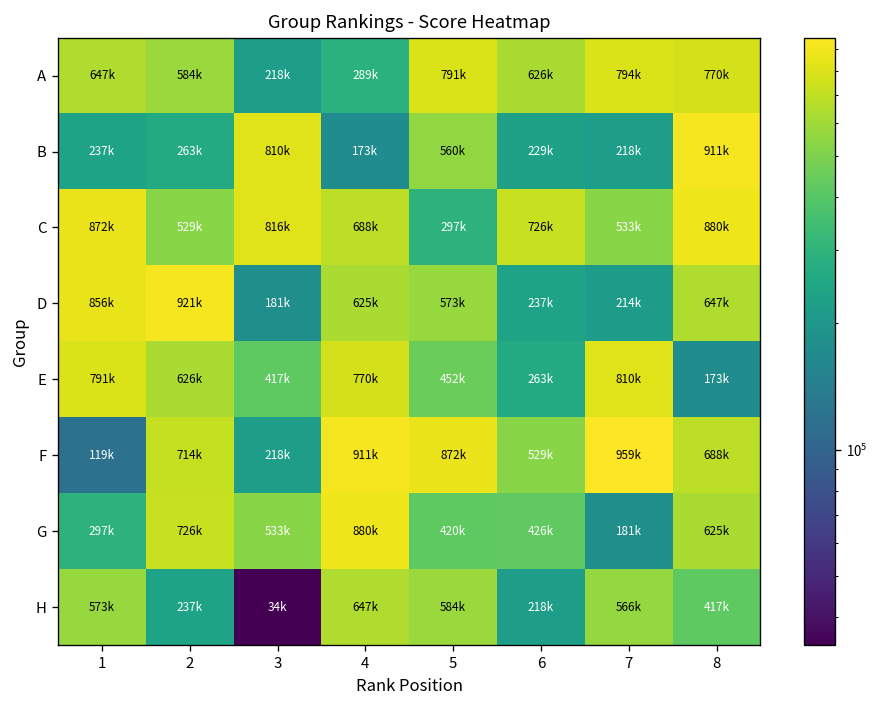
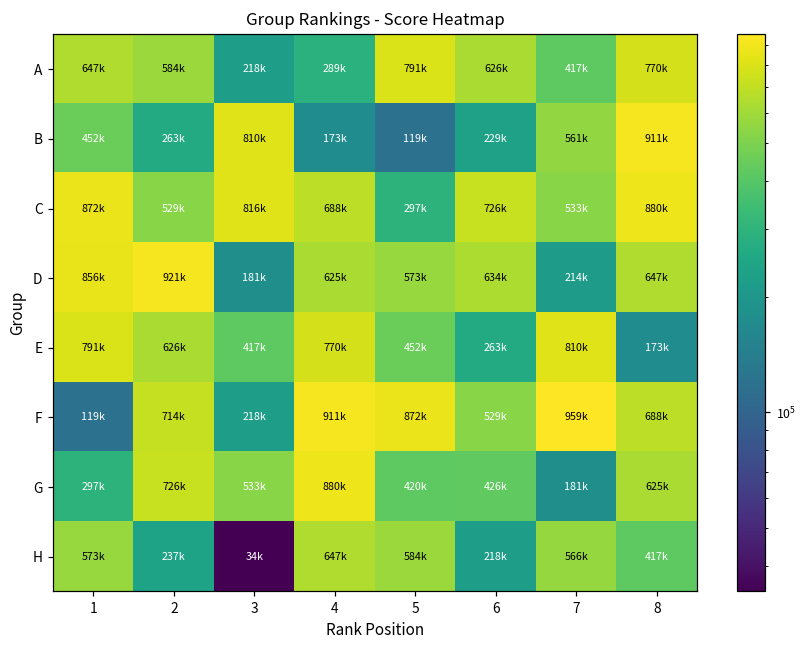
  {
    "A": {
      "1": "647k",
      "2": "584k",
      "3": "218k",
      "4": "289k",
      "5": "791k",
      "6": "626k",
-     "7": "794k",
+     "7": "417k",
      "8": "770k"
    },
    "B": {
-     "1": "237k",
+     "1": "452k",
      "2": "263k",
      "3": "810k",
      "4": "173k",
-     "5": "560k",
+     "5": "119k",
      "6": "229k",
-     "7": "218k",
+     "7": "561k",
      "8": "911k"
    },
    "C": {
      "1": "872k",
      "2": "529k",
      "3": "816k",
      "4": "688k",
      "5": "297k",
      "6": "726k",
      "7": "533k",
      "8": "880k"
    },
    "D": {
      "1": "856k",
      "2": "921k",
      "3": "181k",
      "4": "625k",
      "5": "573k",
-     "6": "237k",
+     "6": "634k",
      "7": "214k",
      "8": "647k"
    },
    "E": {
      "1": "791k",
      "2": "626k",
      "3": "417k",
      "4": "770k",
      "5": "452k",
      "6": "263k",
      "7": "810k",
      "8": "173k"
    },
    "F": {
      "1": "119k",
      "2": "714k",
      "3": "218k",
      "4": "911k",
      "5": "872k",
      "6": "529k",
      "7": "959k",
      "8": "688k"
    },
    "G": {
      "1": "297k",
      "2": "726k",
      "3": "533k",
      "4": "880k",
      "5": "420k",
      "6": "426k",
      "7": "181k",
      "8": "625k"
    },
    "H": {
      "1": "573k",
      "2": "237k",
      "3": "34k",
      "4": "647k",
      "5": "584k",
      "6": "218k",
      "7": "566k",
      "8": "417k"
    }
  }
